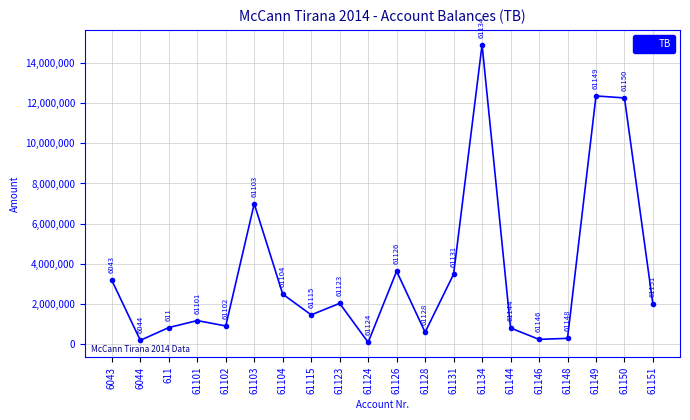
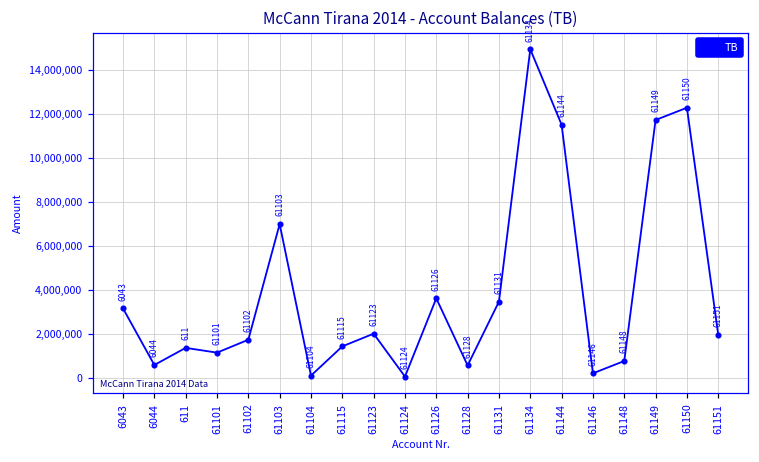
  {
-   "6044": "200,000",
-   "611": "800,000",
-   "61102": "900,000",
-   "61104": "2,500,000",
-   "61144": "800,000",
-   "61148": "300,000",
-   "61149": "12,400,000"
+   "6044": "600,000",
+   "611": "1,400,000",
+   "61102": "1,700,000",
+   "61104": "100,000",
+   "61144": "11,500,000",
+   "61148": "800,000",
+   "61149": "11,700,000"
  }
